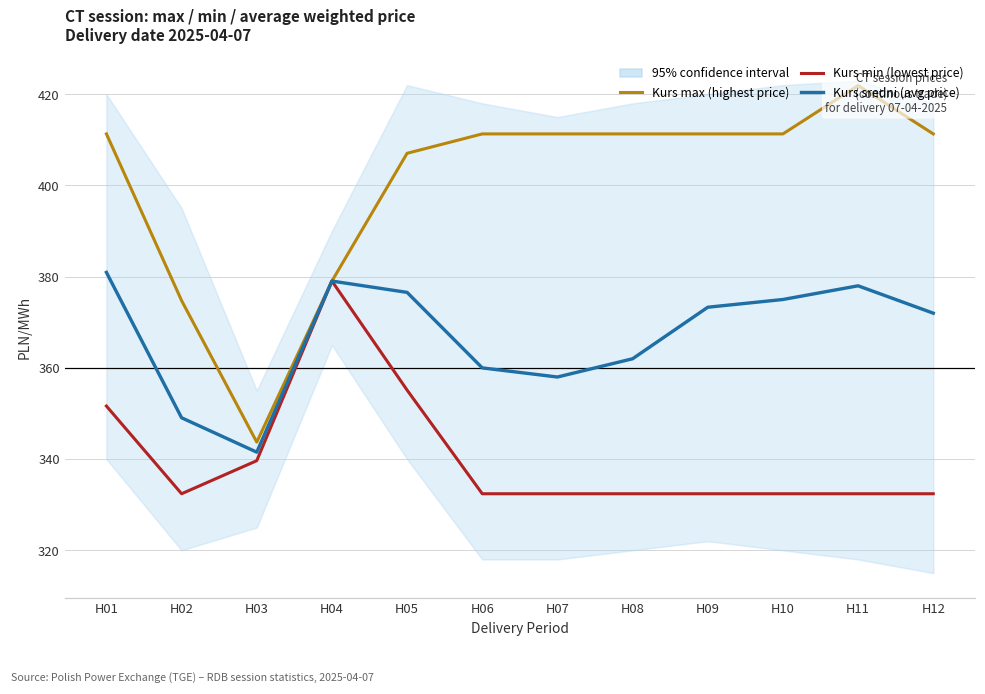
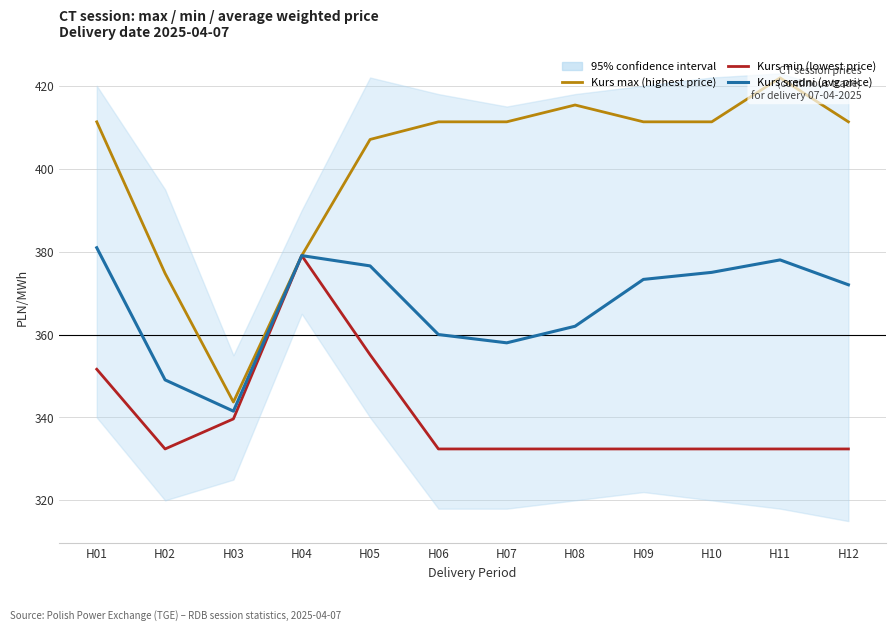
  {
    "Kurs max (highest price)": {
      "H01": 411,
      "H02": 375,
      "H03": 344,
      "H05": 407,
      "H06": 411,
      "H07": 411,
-     "H08": 411,
+     "H08": 415,
      "H09": 411,
      "H10": 411,
      "H12": 411
    },
    "Kurs min (lowest price)": {
      "H01": 352,
      "H02": 332,
      "H03": 340,
      "H05": 355,
      "H06": 332,
      "H07": 332,
      "H08": 332,
      "H09": 332,
      "H10": 332,
      "H11": 332,
      "H12": 332
    },
    "Kurs sredni (avg price)": {
      "H01": 381,
      "H02": 349,
      "H03": 342,
      "H05": 377,
      "H06": 360,
      "H07": 358,
      "H08": 362,
      "H09": 373,
      "H10": 375,
      "H11": 378,
      "H12": 372
    }
  }
